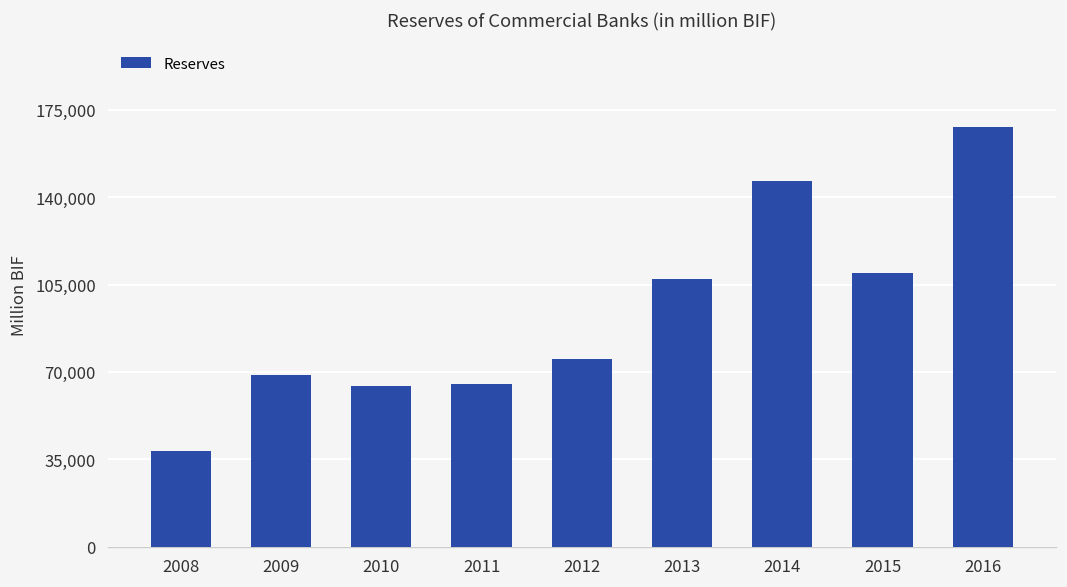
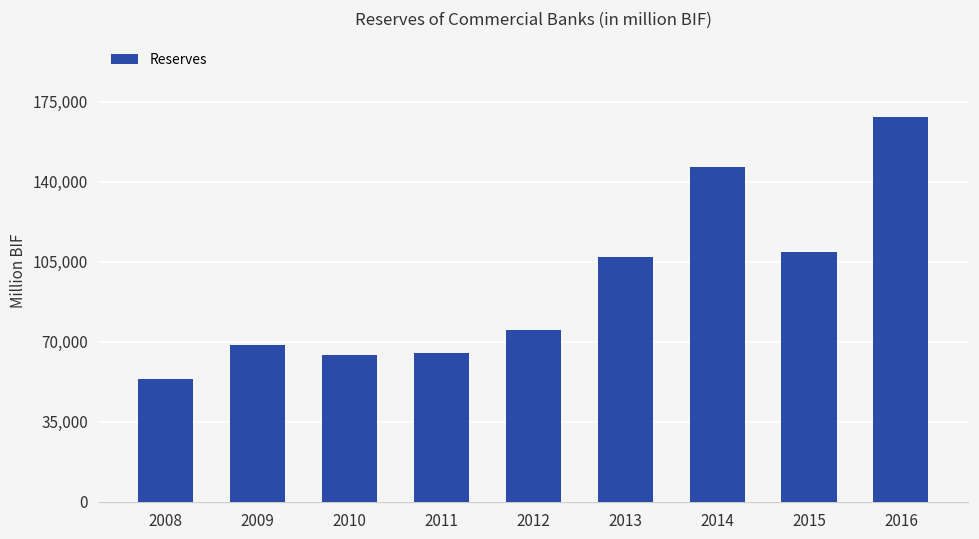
  {
-   "2008": "38,000",
+   "2008": "54,000",
    "2009": "69,000",
    "2010": "64,000",
    "2011": "65,000",
    "2012": "75,000",
    "2013": "107,000",
    "2014": "146,000",
    "2015": "109,000",
    "2016": "168,000"
  }
